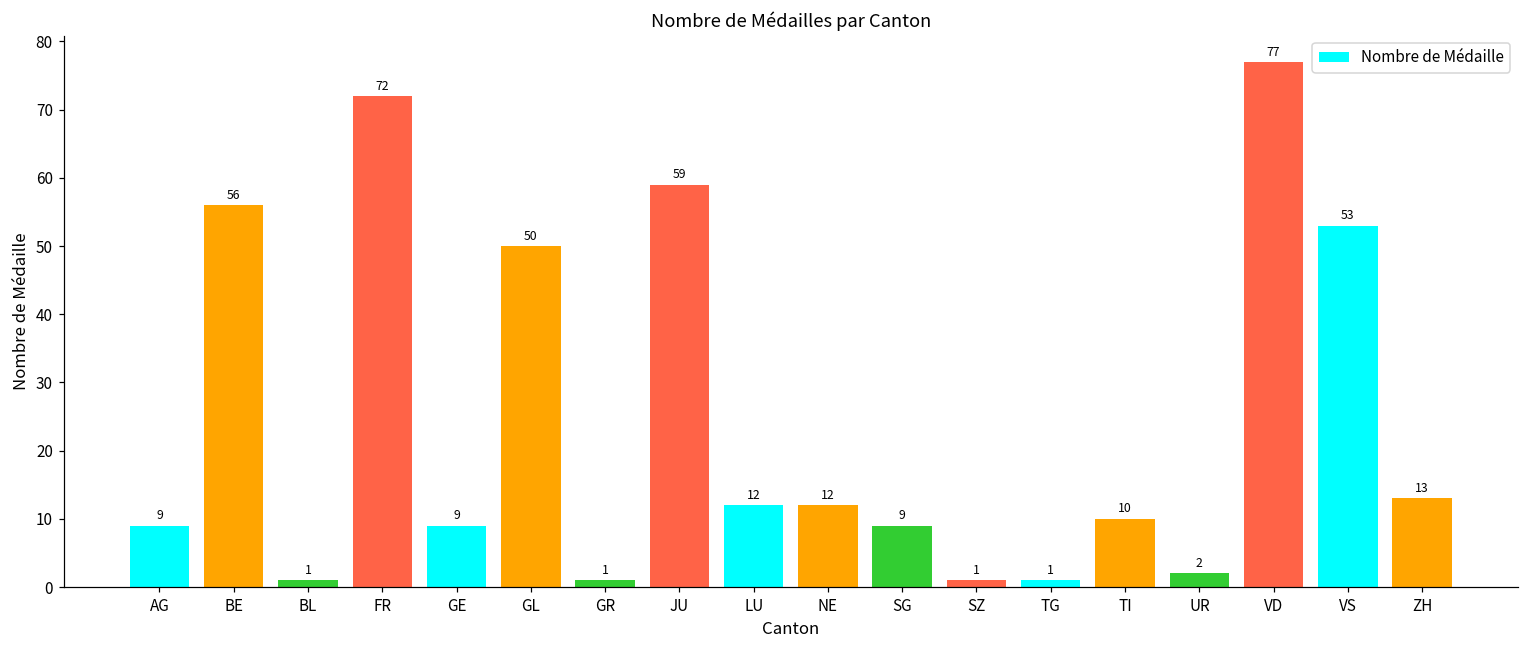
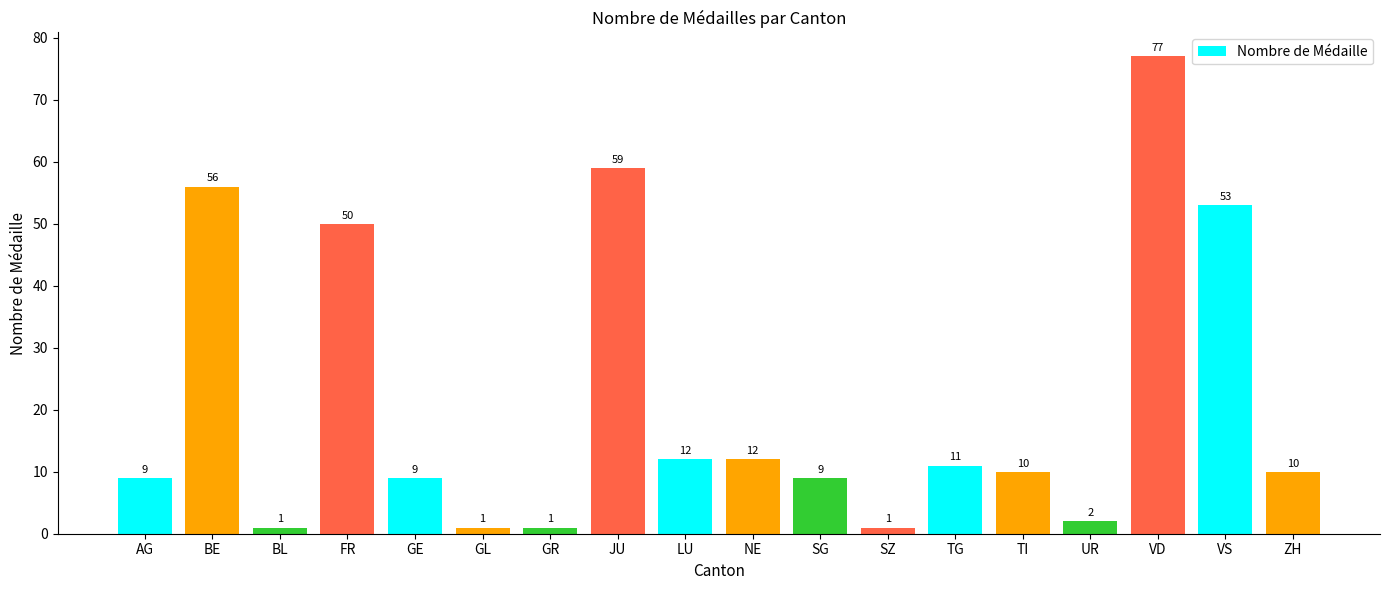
  {
    "AG": 9,
    "BE": 56,
    "BL": 1,
-   "FR": 72,
+   "FR": 50,
    "GE": 9,
-   "GL": 50,
+   "GL": 1,
    "GR": 1,
    "JU": 59,
    "LU": 12,
    "NE": 12,
    "SG": 9,
    "SZ": 1,
-   "TG": 1,
+   "TG": 11,
    "TI": 10,
    "UR": 2,
    "VD": 77,
    "VS": 53,
-   "ZH": 13
+   "ZH": 10
  }
